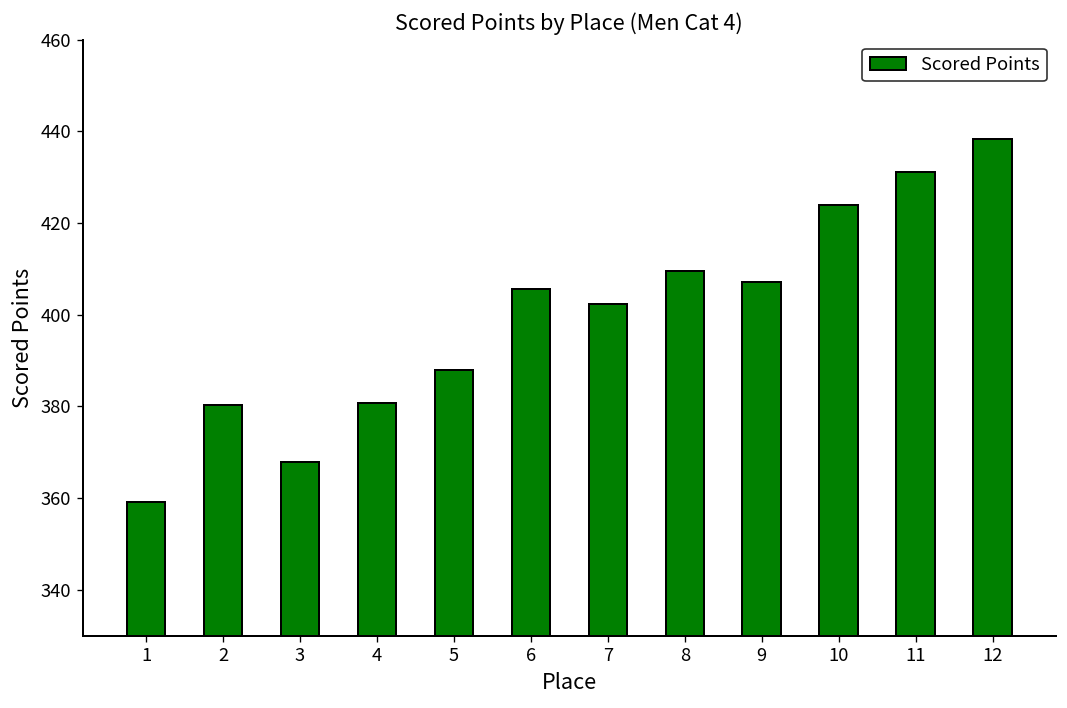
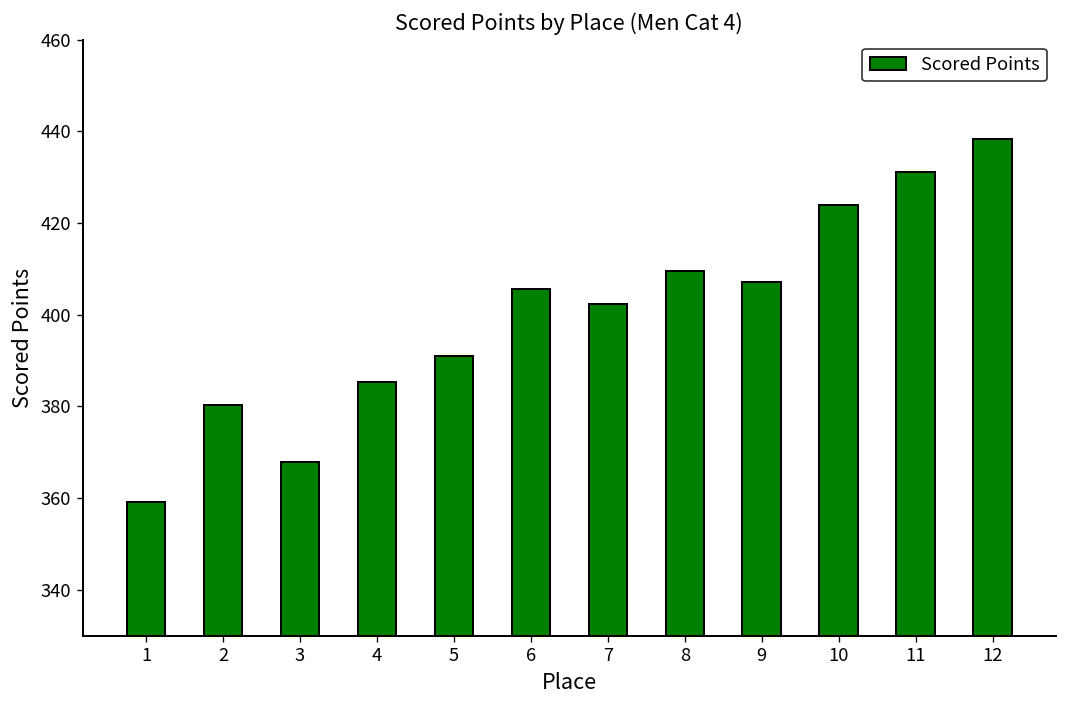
  {
    "1": 359,
    "2": 380,
    "3": 368,
-   "4": 381,
-   "5": 388,
+   "4": 385,
+   "5": 391,
    "6": 406,
    "7": 402,
    "8": 410,
    "9": 407,
    "10": 424,
    "11": 431,
    "12": 438
  }
